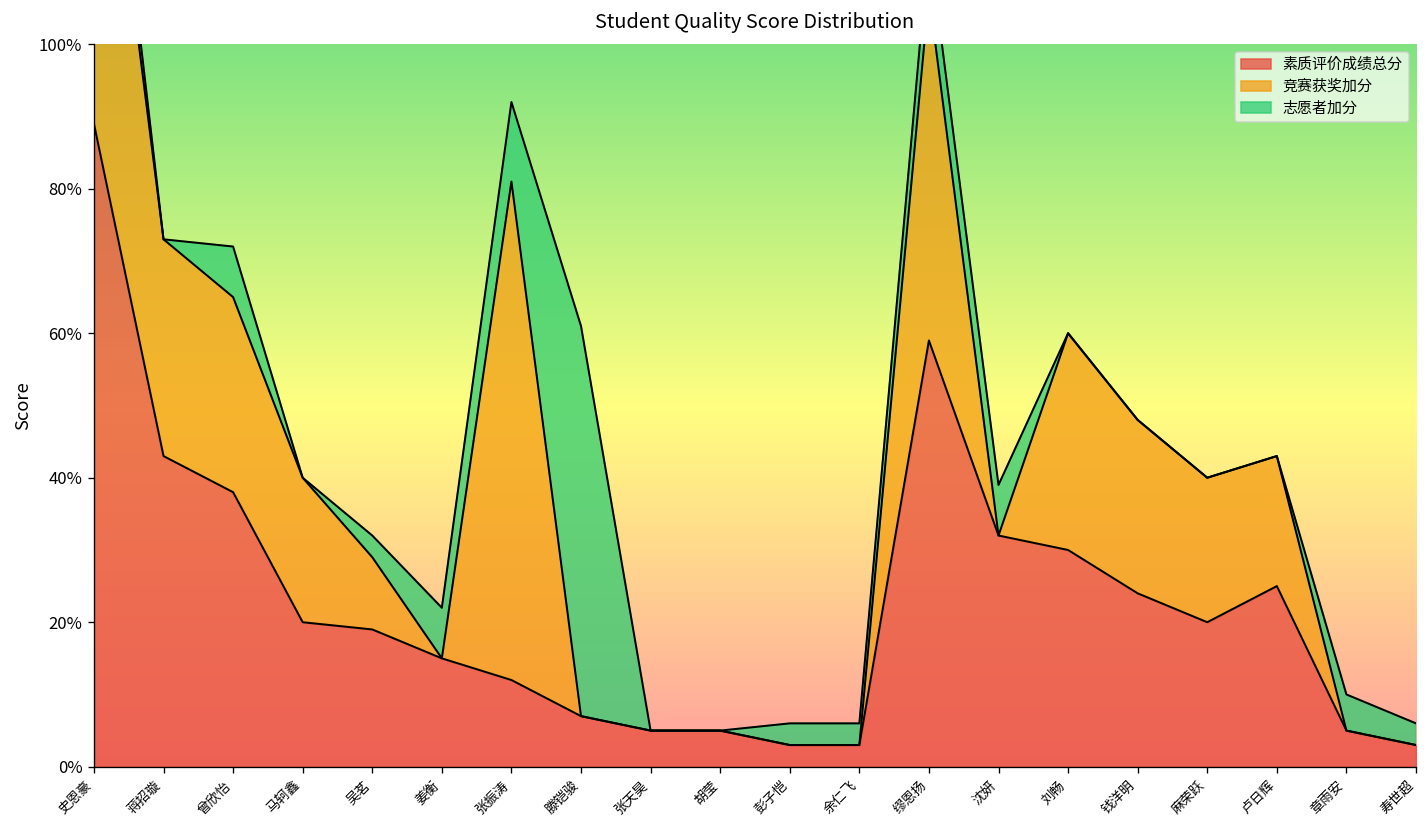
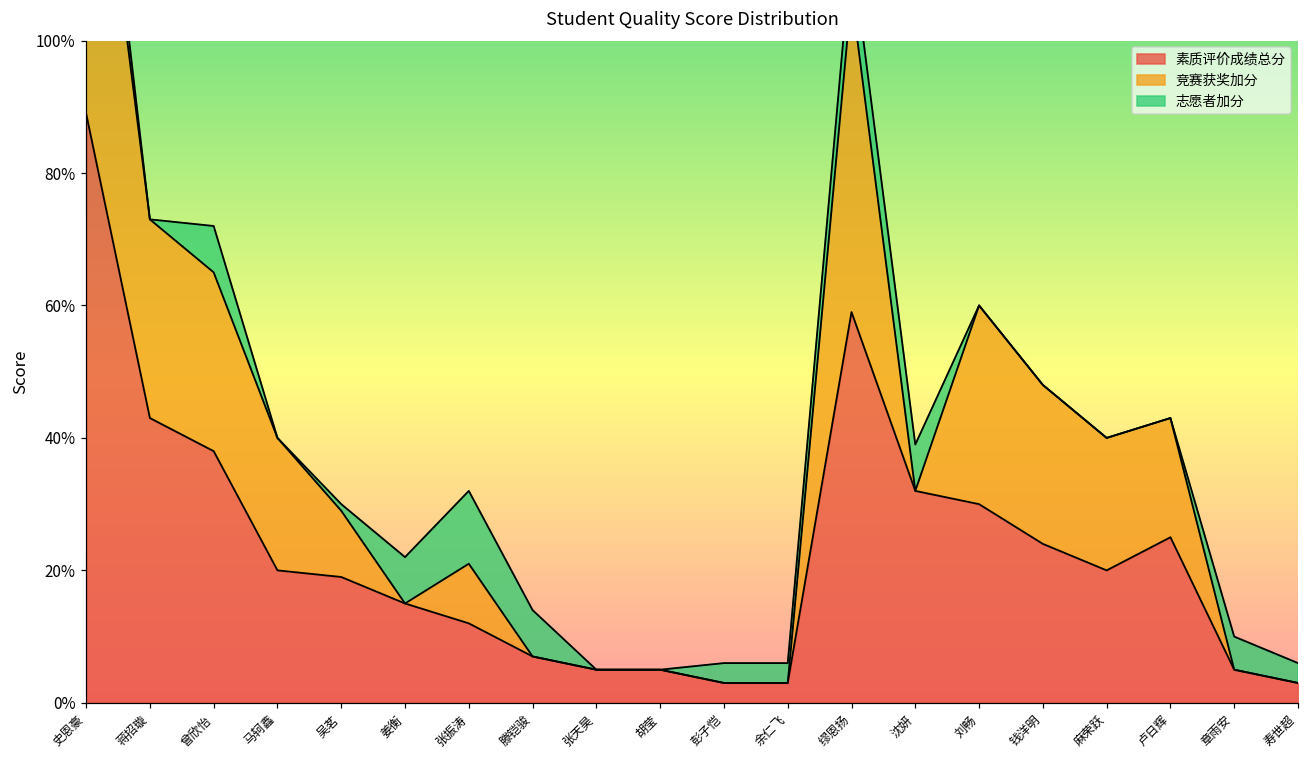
  {
    "素质评价成绩总分": {
      "史恩豪": "89%",
      "蒋招璇": "43%",
      "曾欣怡": "38%",
      "马轲鑫": "20%",
      "吴茗": "19%",
      "张振涛": "12%",
      "缪恩扬": "59%",
      "刘畅": "30%",
      "钱洋明": "24%",
      "麻荣跃": "20%",
      "卢日辉": "25%"
    },
    "竞赛获奖加分": {
      "曾欣怡": "27%",
      "吴茗": "10%",
-     "张振涛": "69%"
+     "张振涛": "9%"
    },
    "志愿者加分": {
      "曾欣怡": "7%",
-     "吴茗": "3%",
+     "吴茗": "1%",
      "姜衡": "7%",
      "张振涛": "11%",
-     "滕铠骏": "54%",
+     "滕铠骏": "7%",
      "彭子恺": "3%",
      "余仁飞": "3%",
      "沈妍": "7%",
      "章雨安": "5%",
      "寿世超": "3%"
    }
  }
